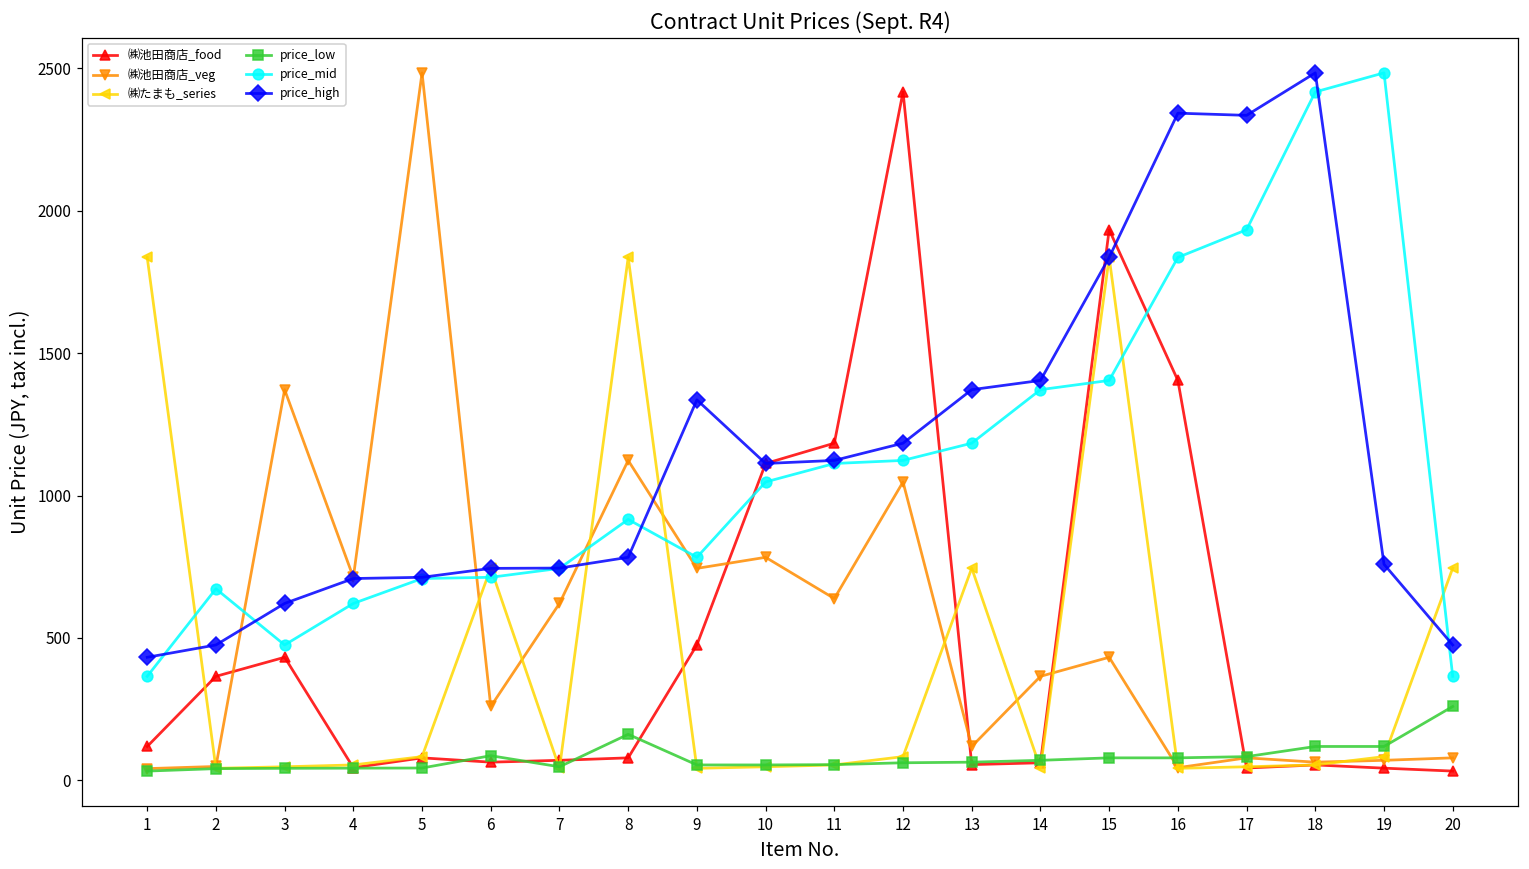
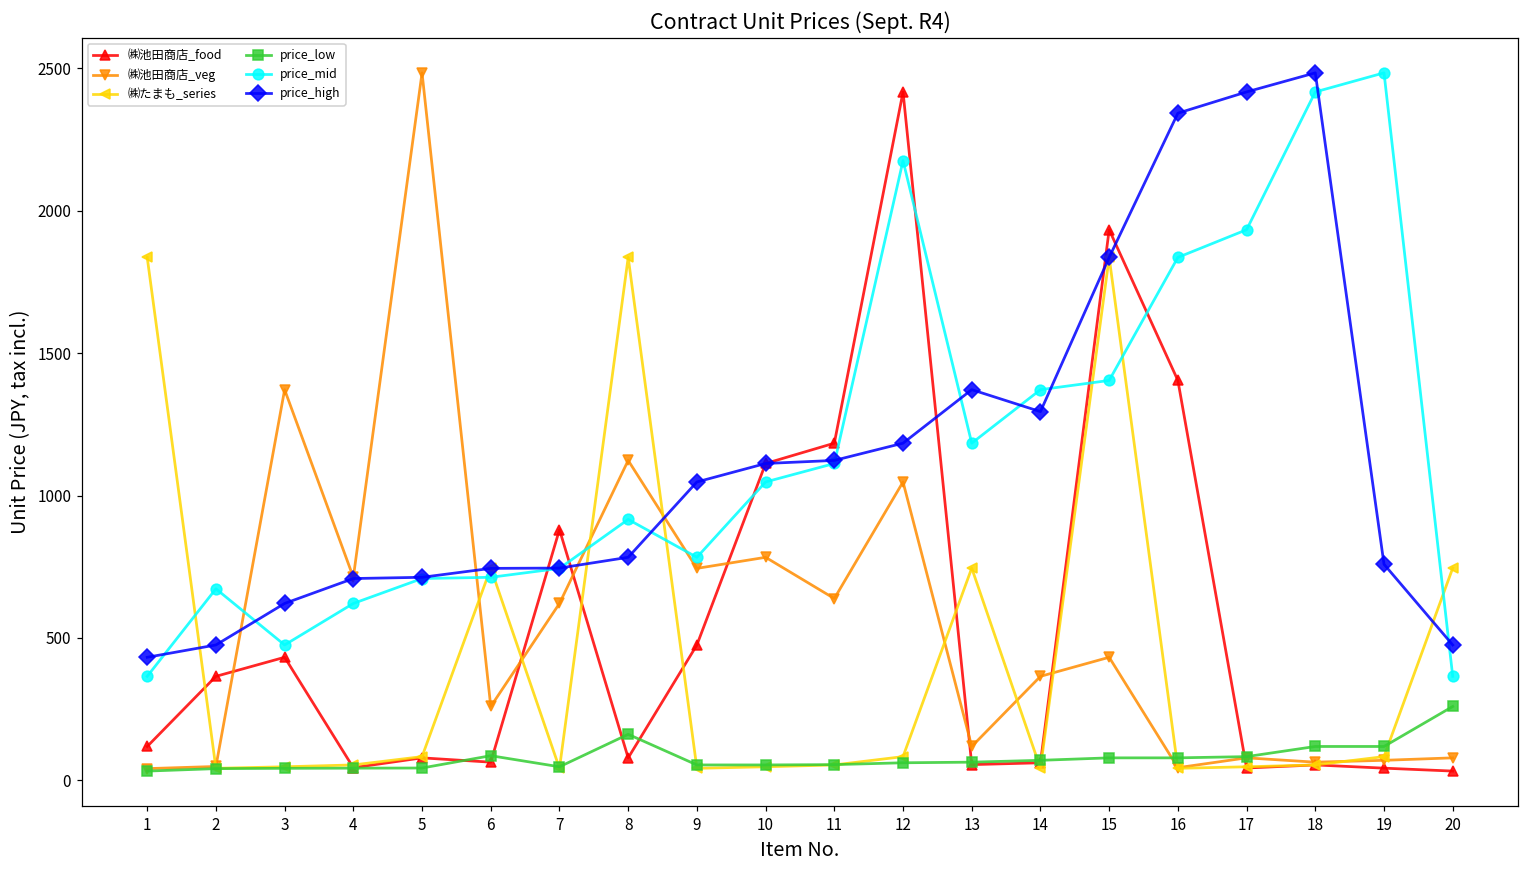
  {
    "㈱池田商店_food": {
      "1": 120,
      "2": 370,
      "3": 430,
      "6": 60,
-     "7": 70,
+     "7": 880,
      "8": 80,
      "9": 480,
      "11": 1180,
      "12": 2420,
      "15": 1930,
      "16": 1400,
      "19": 40,
      "20": 30
    },
    "㈱池田商店_veg": {
      "3": 1370,
      "5": 2480,
      "6": 260,
      "7": 620,
      "8": 1120,
      "9": 740,
      "10": 780,
      "11": 640,
      "12": 1050,
      "13": 120,
      "14": 370,
      "15": 430,
      "19": 70,
      "20": 80
    },
    "㈱たまも_series": {
      "1": 1840,
      "8": 1840,
      "9": 40,
      "12": 80,
      "13": 750,
      "14": 40,
      "19": 80,
      "20": 750
    },
    "price_low": {
      "5": 40,
      "6": 90,
      "8": 160,
      "9": 50,
      "12": 60,
      "15": 80,
      "16": 80,
      "18": 120,
      "19": 120,
      "20": 260
    },
    "price_mid": {
      "1": 370,
      "2": 670,
      "3": 480,
      "4": 620,
      "6": 710,
      "8": 920,
      "9": 780,
      "10": 1050,
      "11": 1110,
-     "12": 1120,
+     "12": 2180,
      "13": 1180,
      "14": 1370,
      "15": 1400,
      "16": 1840,
      "17": 1930,
      "18": 2420,
      "19": 2480,
      "20": 370
    },
    "price_high": {
      "1": 430,
      "2": 480,
      "3": 620,
      "8": 780,
-     "9": 1340,
+     "9": 1050,
      "11": 1120,
      "12": 1180,
      "13": 1370,
-     "14": 1400,
+     "14": 1290,
      "16": 2340,
-     "17": 2330,
+     "17": 2420,
      "18": 2480,
      "19": 760,
      "20": 480
    }
  }
